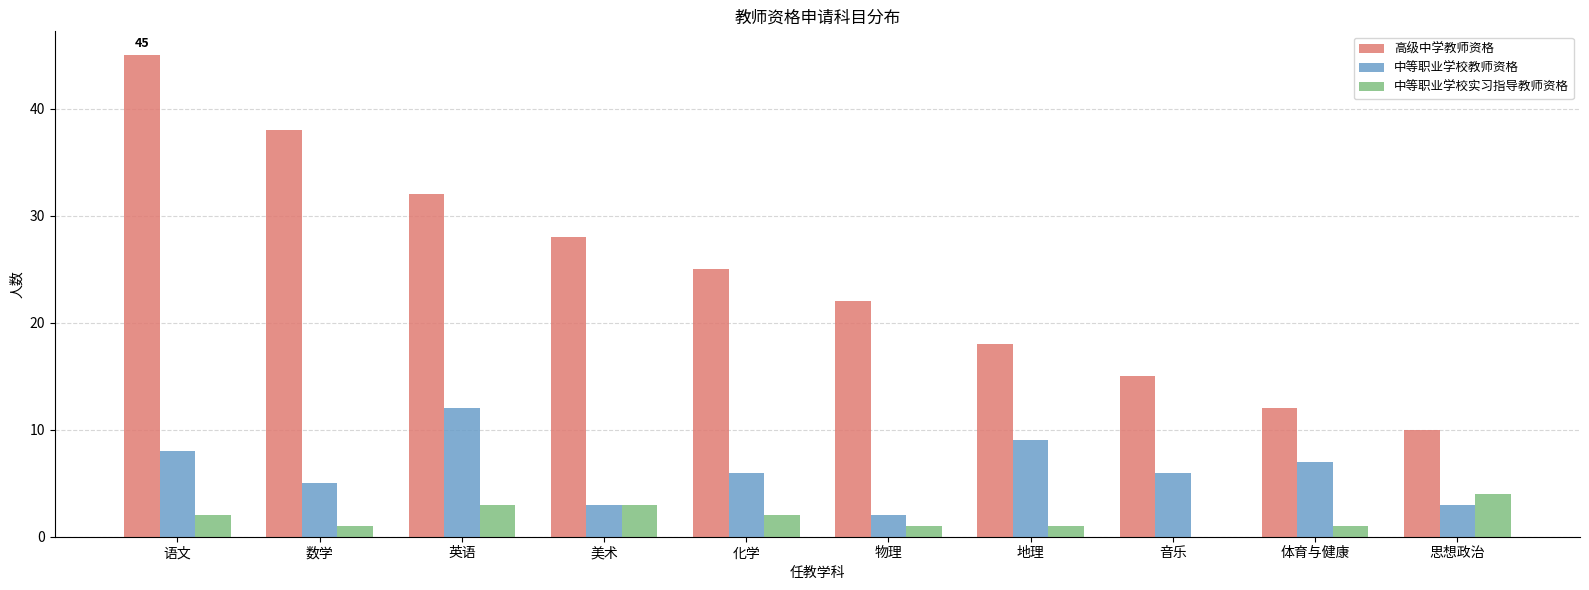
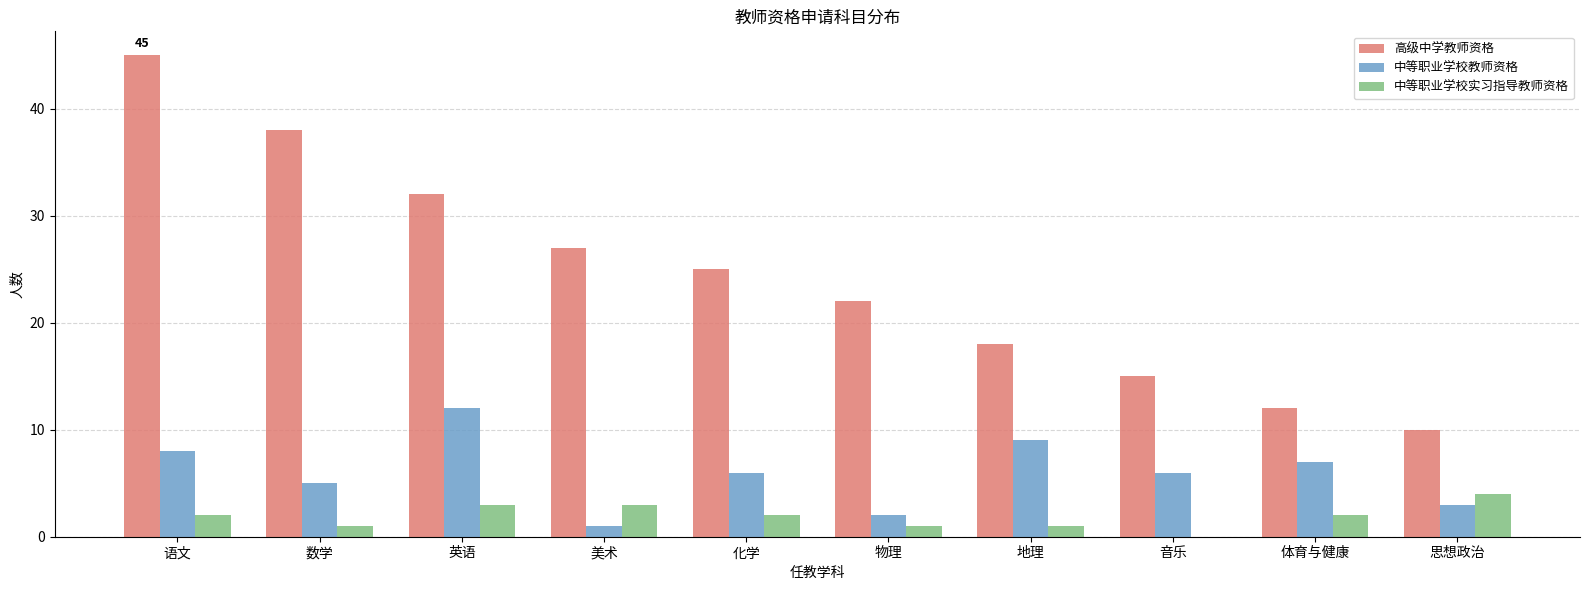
  {
    "高级中学教师资格": {
      "数学": 38,
      "英语": 32,
-     "美术": 28,
+     "美术": 27,
      "化学": 25,
      "物理": 22,
      "地理": 18,
      "音乐": 15,
      "体育与健康": 12,
      "思想政治": 10
    },
    "中等职业学校教师资格": {
      "语文": 8,
      "数学": 5,
      "英语": 12,
-     "美术": 3,
+     "美术": 1,
      "化学": 6,
      "物理": 2,
      "地理": 9,
      "音乐": 6,
      "体育与健康": 7,
      "思想政治": 3
    },
    "中等职业学校实习指导教师资格": {
      "语文": 2,
      "数学": 1,
      "英语": 3,
      "美术": 3,
      "化学": 2,
      "物理": 1,
      "地理": 1,
      "音乐": 0,
-     "体育与健康": 1,
+     "体育与健康": 2,
      "思想政治": 4
    }
  }
